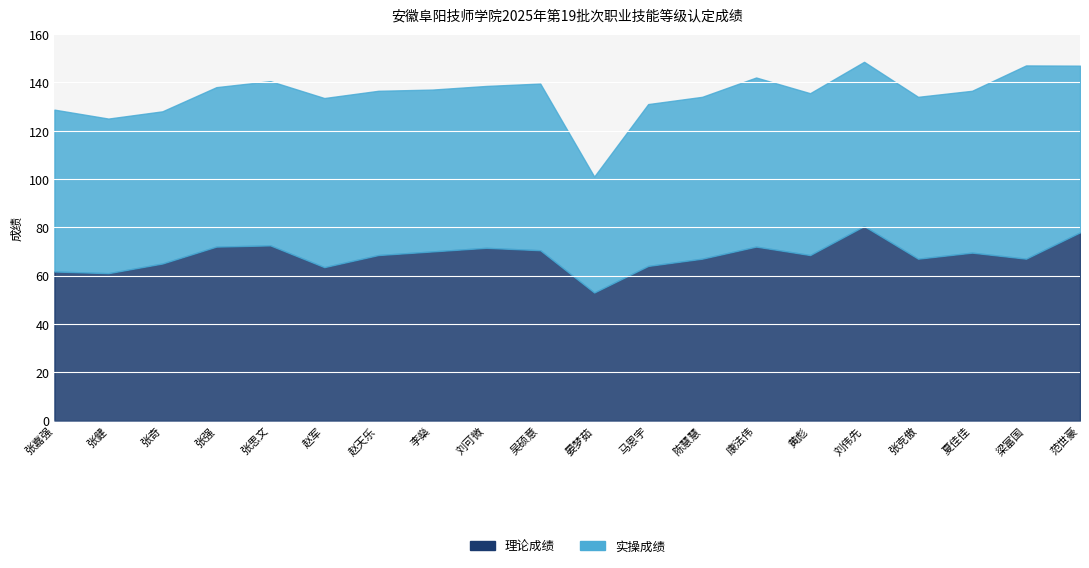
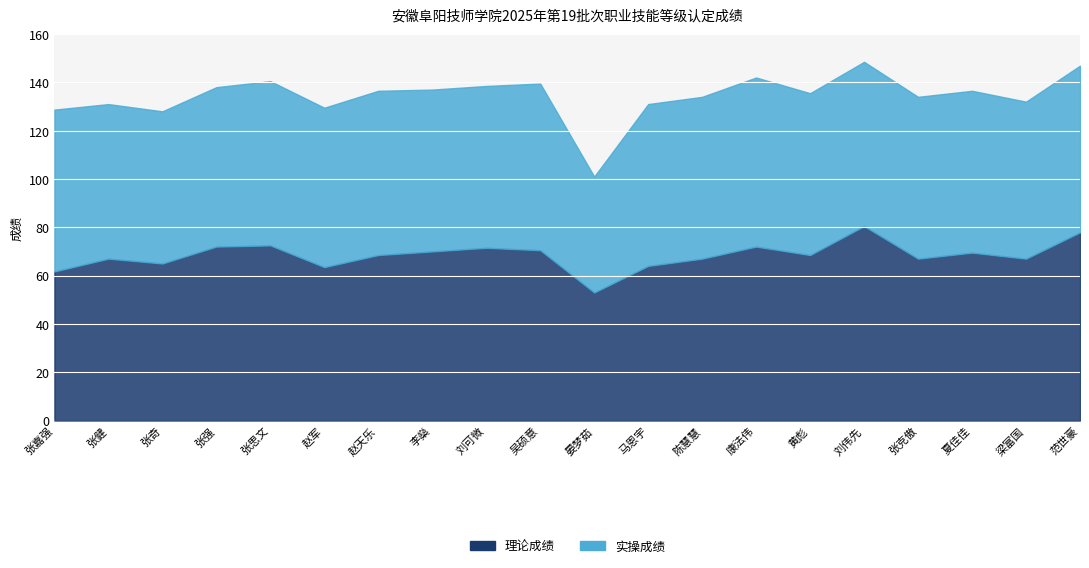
  {
    "理论成绩": {
      "张嘉强": 62,
-     "张健": 61,
+     "张健": 67,
      "张奇": 65,
      "张强": 72,
      "张思文": 73,
      "赵军": 64,
      "赵天乐": 69,
      "李燊": 70,
      "刘可微": 72,
      "吴硕意": 71,
      "晏梦茹": 53,
      "马恩宇": 64,
      "陈慧慧": 67,
      "康法伟": 72,
      "黄彪": 69,
      "刘伟先": 81,
      "张克傲": 67,
      "夏佳佳": 70,
      "梁富国": 67,
      "范世豪": 78
    },
    "实操成绩": {
      "张嘉强": 67,
      "张健": 64,
      "张奇": 63,
      "张强": 66,
      "张思文": 68,
-     "赵军": 70,
+     "赵军": 66,
      "赵天乐": 68,
      "李燊": 67,
      "刘可微": 67,
      "吴硕意": 69,
      "晏梦茹": 48,
      "马恩宇": 67,
      "陈慧慧": 67,
      "康法伟": 70,
      "黄彪": 67,
      "刘伟先": 68,
      "张克傲": 67,
      "夏佳佳": 67,
-     "梁富国": 80,
+     "梁富国": 65,
      "范世豪": 69
    }
  }
